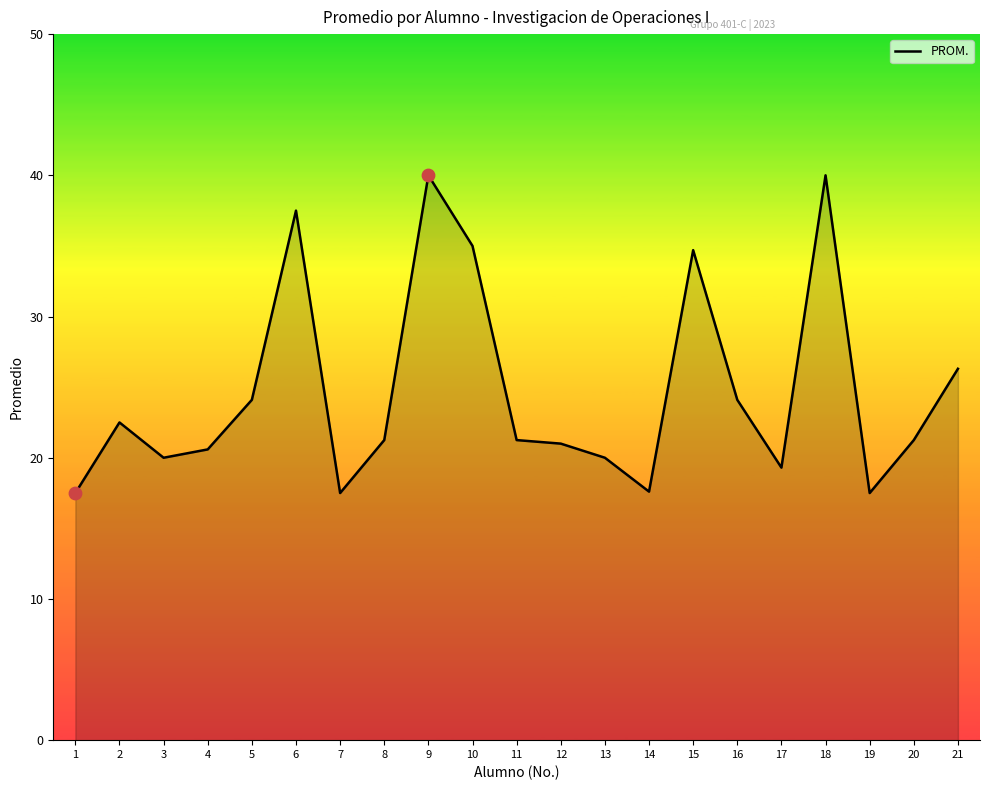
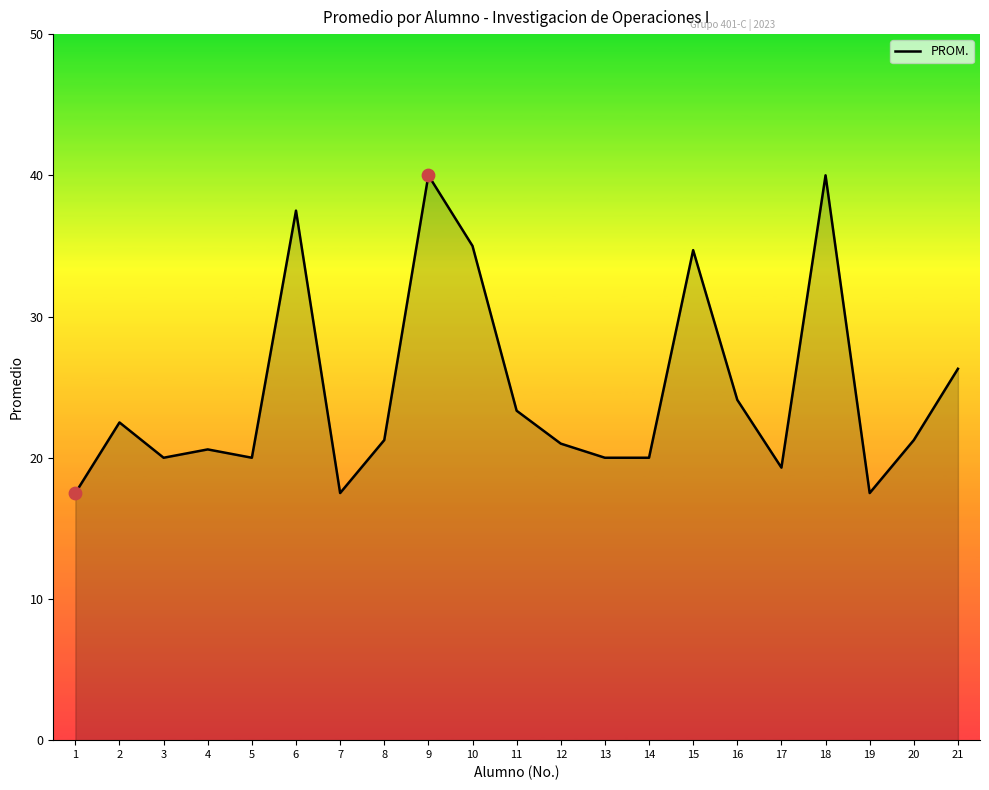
  {
    "PROM.": {
      "2": 22.5,
      "3": 20.0,
      "4": 20.6,
-     "5": 24.1,
+     "5": 20.0,
      "6": 37.5,
      "7": 17.5,
      "8": 21.3,
      "10": 35.0,
-     "11": 21.3,
+     "11": 23.3,
      "12": 21.0,
      "13": 20.0,
-     "14": 17.6,
+     "14": 20.0,
      "15": 34.7,
      "16": 24.1,
      "17": 19.3,
      "18": 40.0,
      "19": 17.5,
      "20": 21.3,
      "21": 26.3
    }
  }
